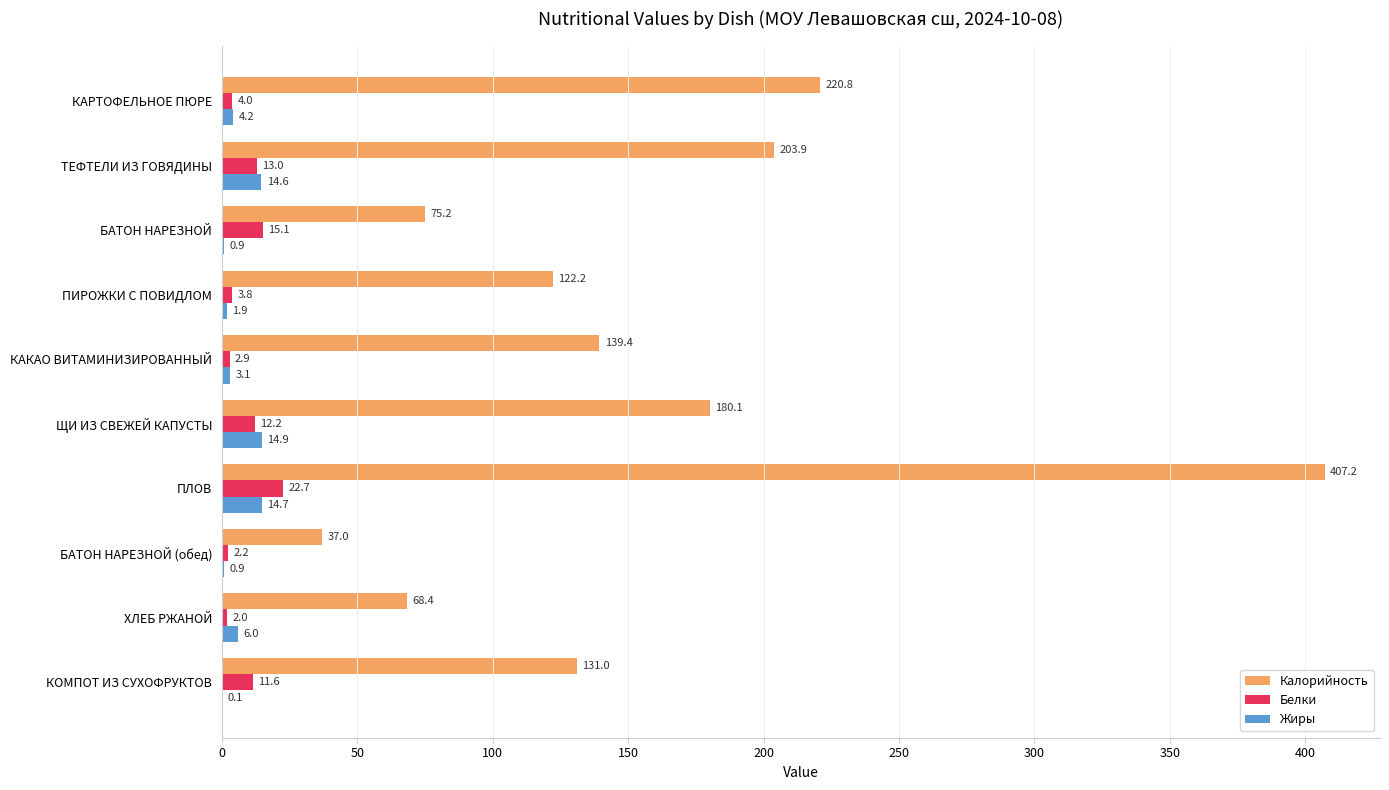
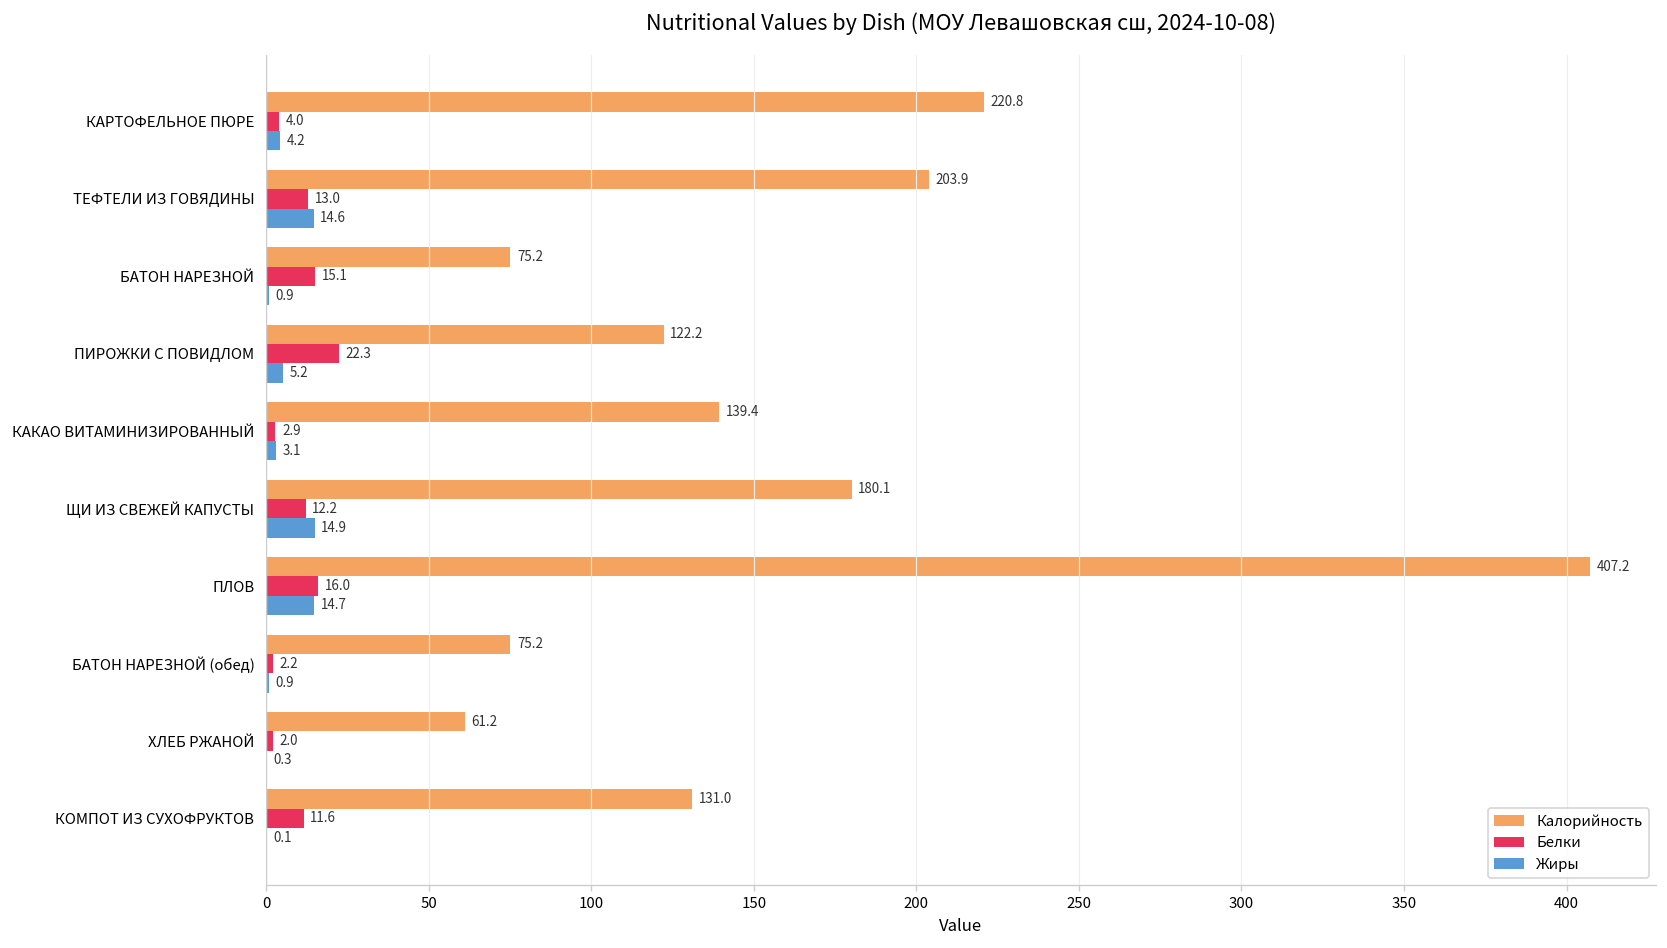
  {
    "Калорийность": {
      "КАРТОФЕЛЬНОЕ ПЮРЕ": 220.8,
      "ТЕФТЕЛИ ИЗ ГОВЯДИНЫ": 203.9,
      "БАТОН НАРЕЗНОЙ": 75.2,
      "ПИРОЖКИ С ПОВИДЛОМ": 122.2,
      "КАКАО ВИТАМИНИЗИРОВАННЫЙ": 139.4,
      "ЩИ ИЗ СВЕЖЕЙ КАПУСТЫ": 180.1,
      "ПЛОВ": 407.2,
-     "БАТОН НАРЕЗНОЙ (обед)": 37.0,
-     "ХЛЕБ РЖАНОЙ": 68.4,
+     "БАТОН НАРЕЗНОЙ (обед)": 75.2,
+     "ХЛЕБ РЖАНОЙ": 61.2,
      "КОМПОТ ИЗ СУХОФРУКТОВ": 131.0
    },
    "Белки": {
      "КАРТОФЕЛЬНОЕ ПЮРЕ": 4.0,
      "ТЕФТЕЛИ ИЗ ГОВЯДИНЫ": 13.0,
      "БАТОН НАРЕЗНОЙ": 15.1,
-     "ПИРОЖКИ С ПОВИДЛОМ": 3.8,
+     "ПИРОЖКИ С ПОВИДЛОМ": 22.3,
      "КАКАО ВИТАМИНИЗИРОВАННЫЙ": 2.9,
      "ЩИ ИЗ СВЕЖЕЙ КАПУСТЫ": 12.2,
-     "ПЛОВ": 22.7,
+     "ПЛОВ": 16.0,
      "БАТОН НАРЕЗНОЙ (обед)": 2.2,
      "ХЛЕБ РЖАНОЙ": 2.0,
      "КОМПОТ ИЗ СУХОФРУКТОВ": 11.6
    },
    "Жиры": {
      "КАРТОФЕЛЬНОЕ ПЮРЕ": 4.2,
      "ТЕФТЕЛИ ИЗ ГОВЯДИНЫ": 14.6,
      "БАТОН НАРЕЗНОЙ": 0.9,
-     "ПИРОЖКИ С ПОВИДЛОМ": 1.9,
+     "ПИРОЖКИ С ПОВИДЛОМ": 5.2,
      "КАКАО ВИТАМИНИЗИРОВАННЫЙ": 3.1,
      "ЩИ ИЗ СВЕЖЕЙ КАПУСТЫ": 14.9,
      "ПЛОВ": 14.7,
      "БАТОН НАРЕЗНОЙ (обед)": 0.9,
-     "ХЛЕБ РЖАНОЙ": 6.0,
+     "ХЛЕБ РЖАНОЙ": 0.3,
      "КОМПОТ ИЗ СУХОФРУКТОВ": 0.1
    }
  }
